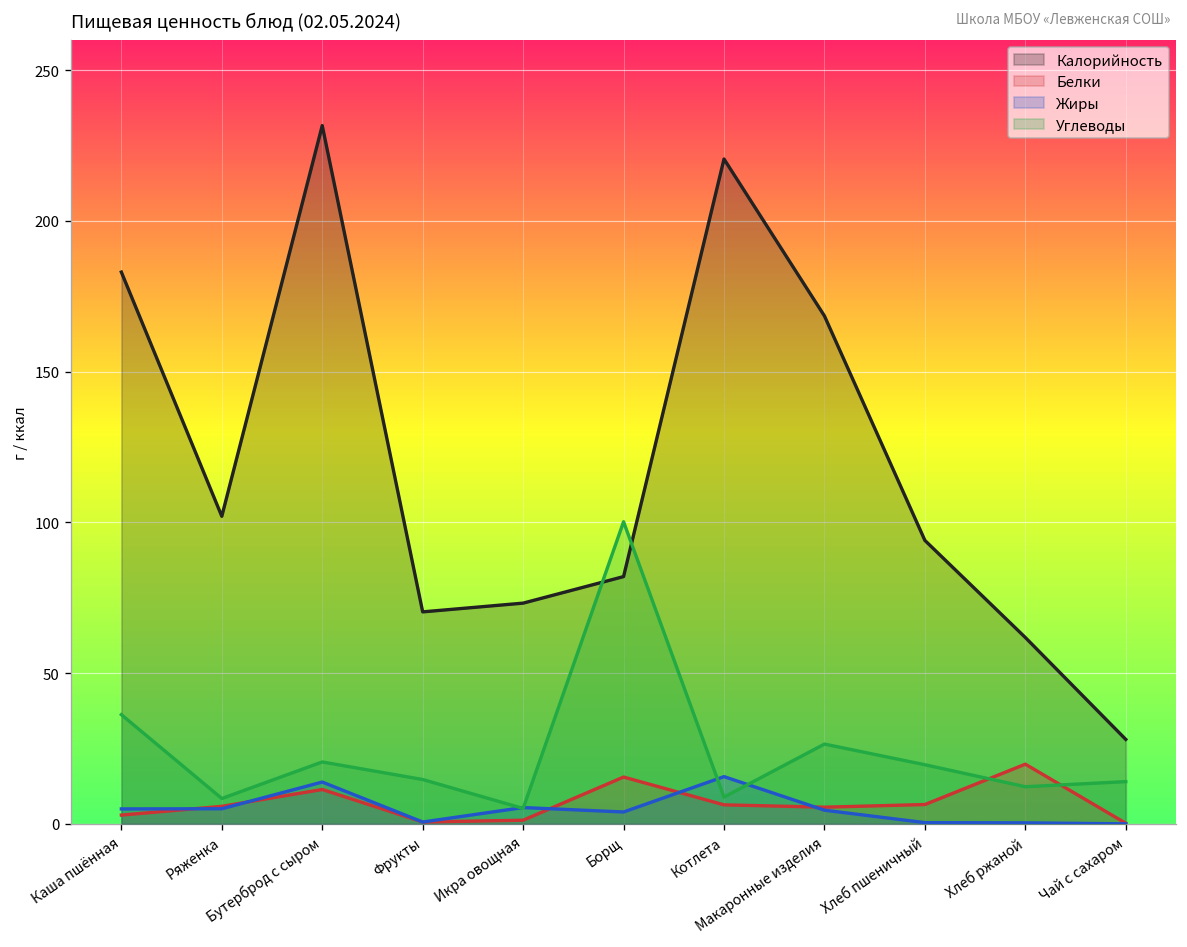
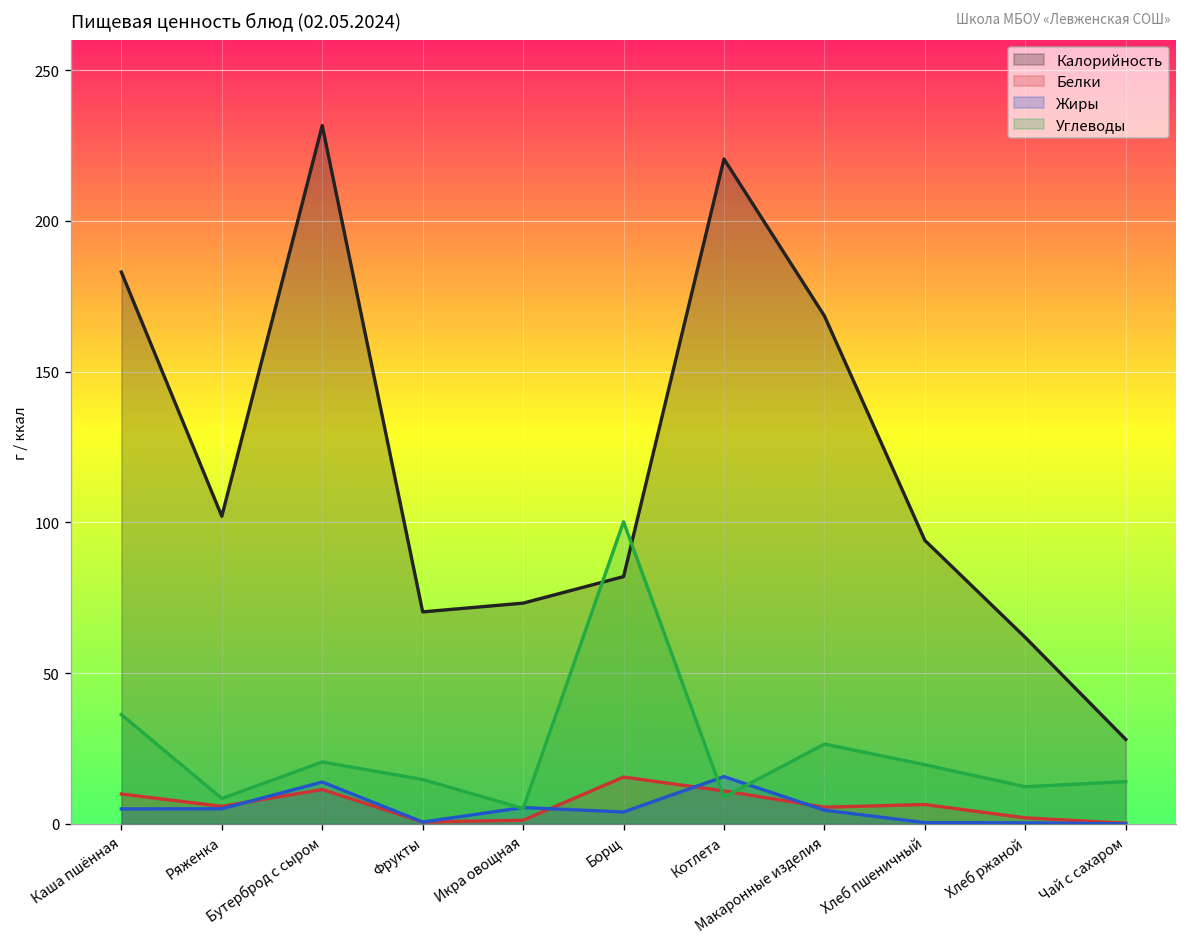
  {
    "Белки": {
-     "Каша пшённая": 3,
+     "Каша пшённая": 10,
      "Бутерброд с сыром": 11,
      "Икра овощная": 1,
      "Борщ": 16,
-     "Котлета": 6,
+     "Котлета": 11,
      "Хлеб пшеничный": 6,
-     "Хлеб ржаной": 20
+     "Хлеб ржаной": 2
    }
  }
